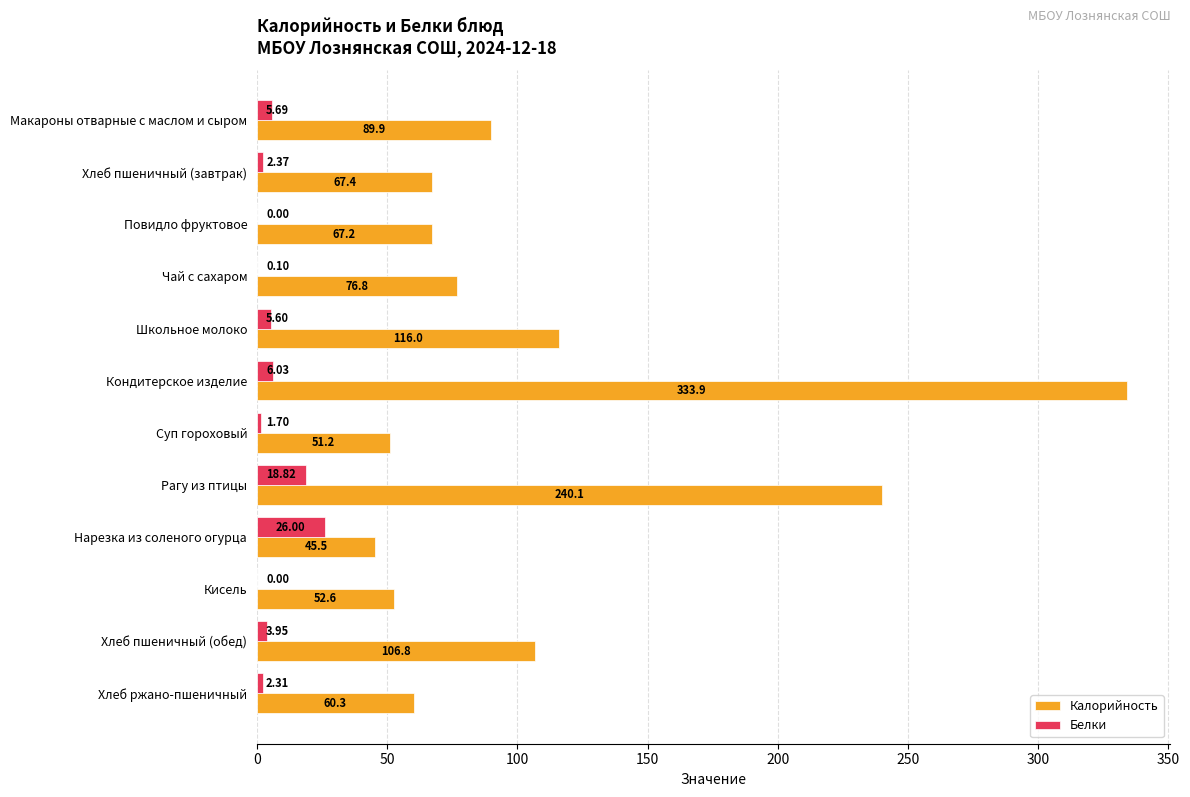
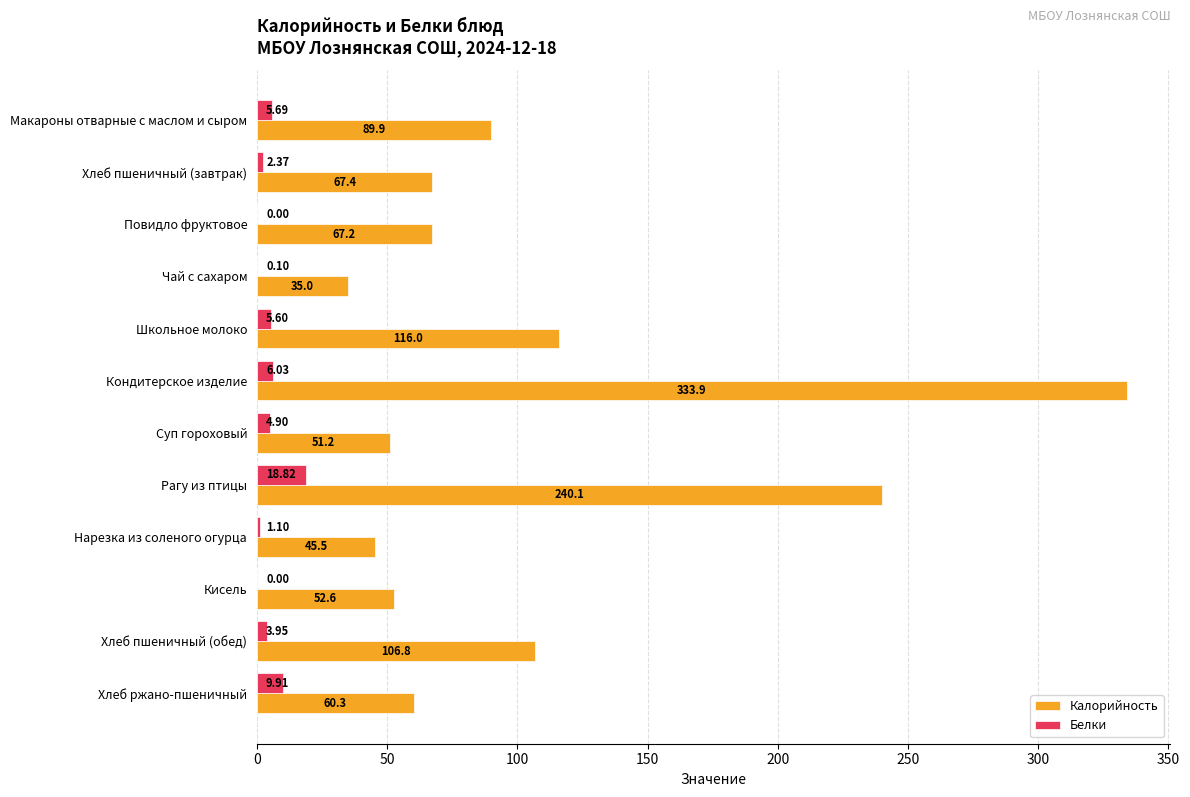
  {
    "Калорийность": {
      "Макароны отварные с маслом и сыром": 89.9,
      "Хлеб пшеничный (завтрак)": 67.4,
      "Повидло фруктовое": 67.2,
-     "Чай с сахаром": 76.8,
+     "Чай с сахаром": 35.0,
      "Школьное молоко": 116.0,
      "Кондитерское изделие": 333.9,
      "Суп гороховый": 51.2,
      "Рагу из птицы": 240.1,
      "Нарезка из соленого огурца": 45.5,
      "Кисель": 52.6,
      "Хлеб пшеничный (обед)": 106.8,
      "Хлеб ржано-пшеничный": 60.3
    },
    "Белки": {
      "Макароны отварные с маслом и сыром": 5.69,
      "Хлеб пшеничный (завтрак)": 2.37,
      "Повидло фруктовое": 0.00,
      "Чай с сахаром": 0.10,
      "Школьное молоко": 5.60,
      "Кондитерское изделие": 6.03,
-     "Суп гороховый": 1.70,
+     "Суп гороховый": 4.90,
      "Рагу из птицы": 18.82,
-     "Нарезка из соленого огурца": 26.00,
+     "Нарезка из соленого огурца": 1.10,
      "Кисель": 0.00,
      "Хлеб пшеничный (обед)": 3.95,
-     "Хлеб ржано-пшеничный": 2.31
+     "Хлеб ржано-пшеничный": 9.91
    }
  }
